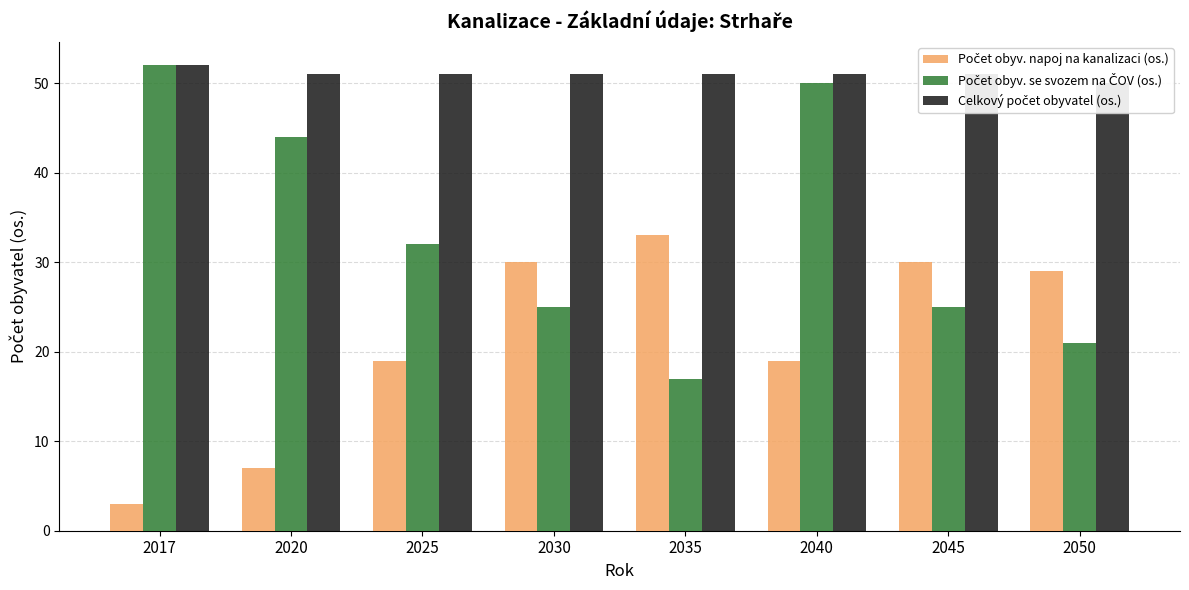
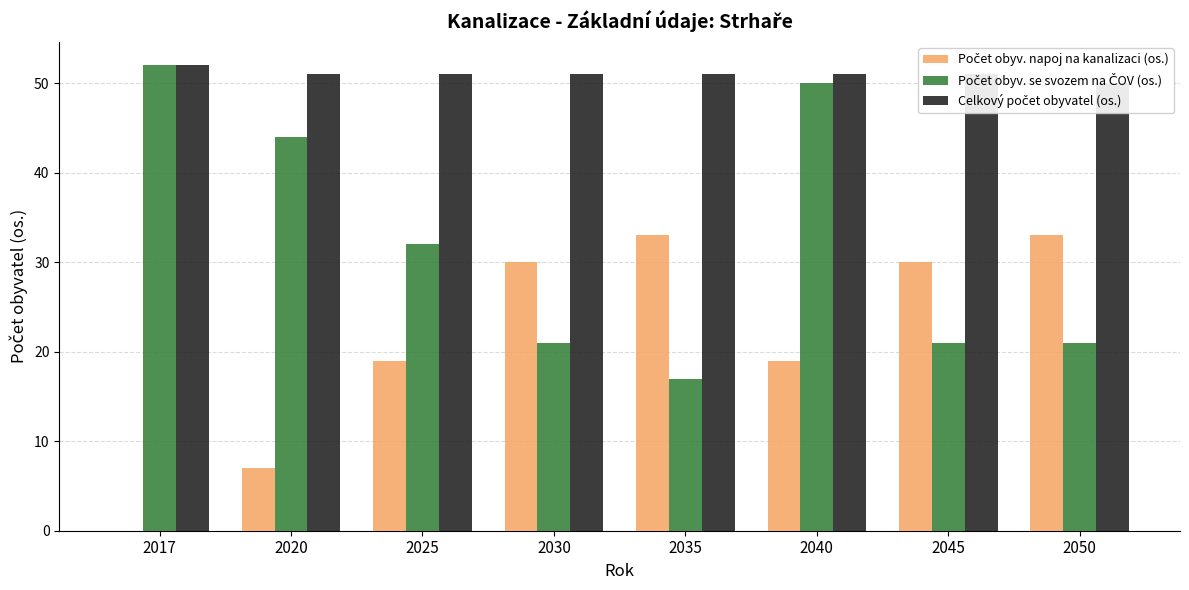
  {
    "Počet obyv. napoj na kanalizaci (os.)": {
-     "2017": 3,
+     "2017": 0,
      "2020": 7,
      "2025": 19,
      "2030": 30,
      "2035": 33,
      "2040": 19,
      "2045": 30,
-     "2050": 29
+     "2050": 33
    },
    "Počet obyv. se svozem na ČOV (os.)": {
      "2017": 52,
      "2020": 44,
      "2025": 32,
-     "2030": 25,
+     "2030": 21,
      "2035": 17,
      "2040": 50,
-     "2045": 25,
+     "2045": 21,
      "2050": 21
    },
    "Celkový počet obyvatel (os.)": {
      "2017": 52,
      "2020": 51,
      "2025": 51,
      "2030": 51,
      "2035": 51,
      "2040": 51
    }
  }
